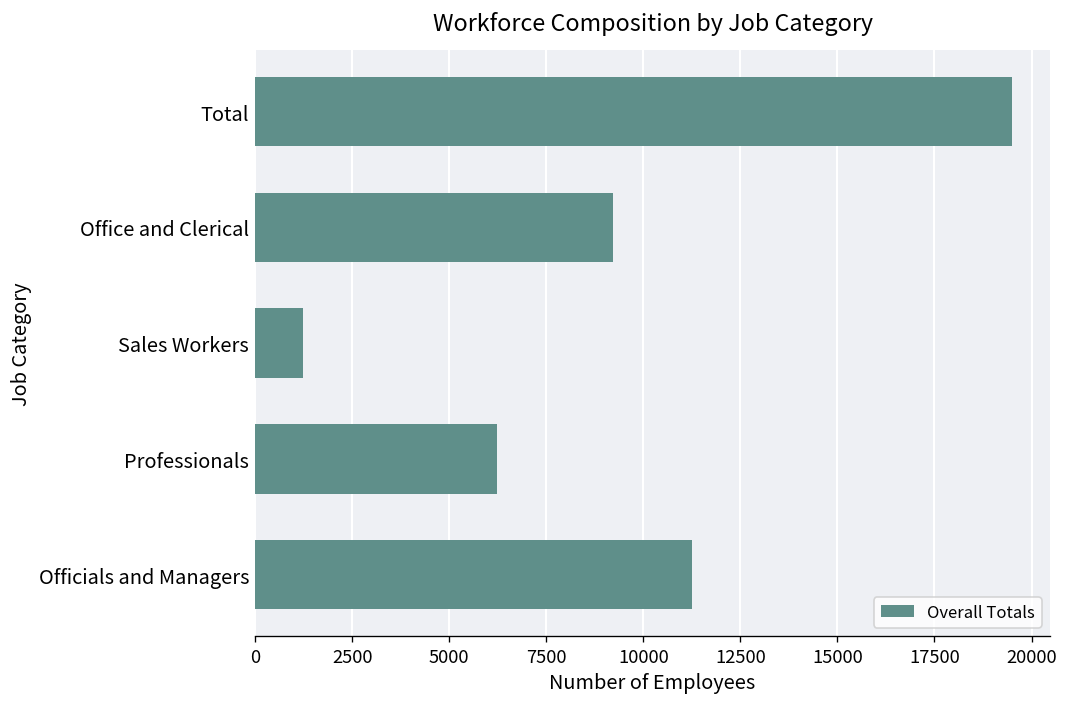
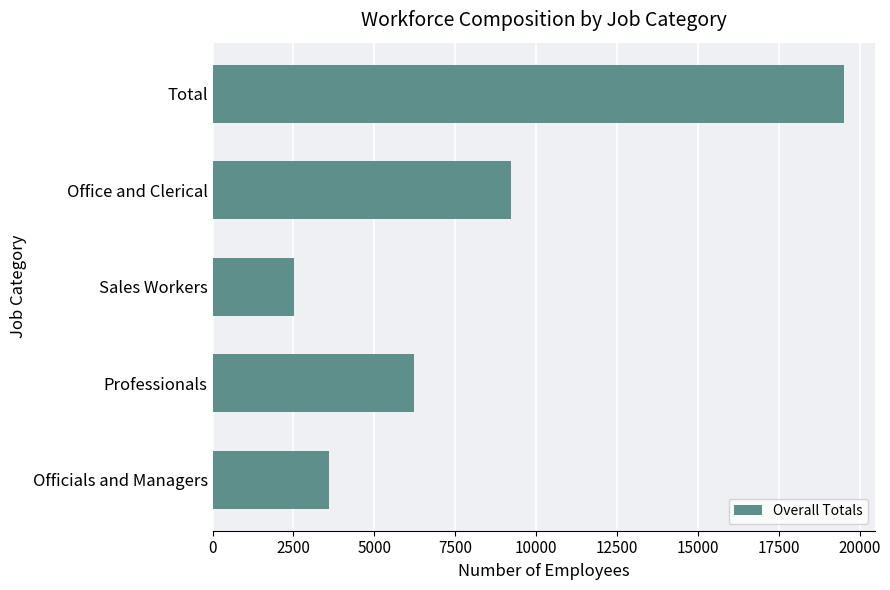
  {
    "Total": 19500,
    "Office and Clerical": 9200,
-   "Sales Workers": 1200,
+   "Sales Workers": 2500,
    "Professionals": 6200,
-   "Officials and Managers": 11300
+   "Officials and Managers": 3600
  }
